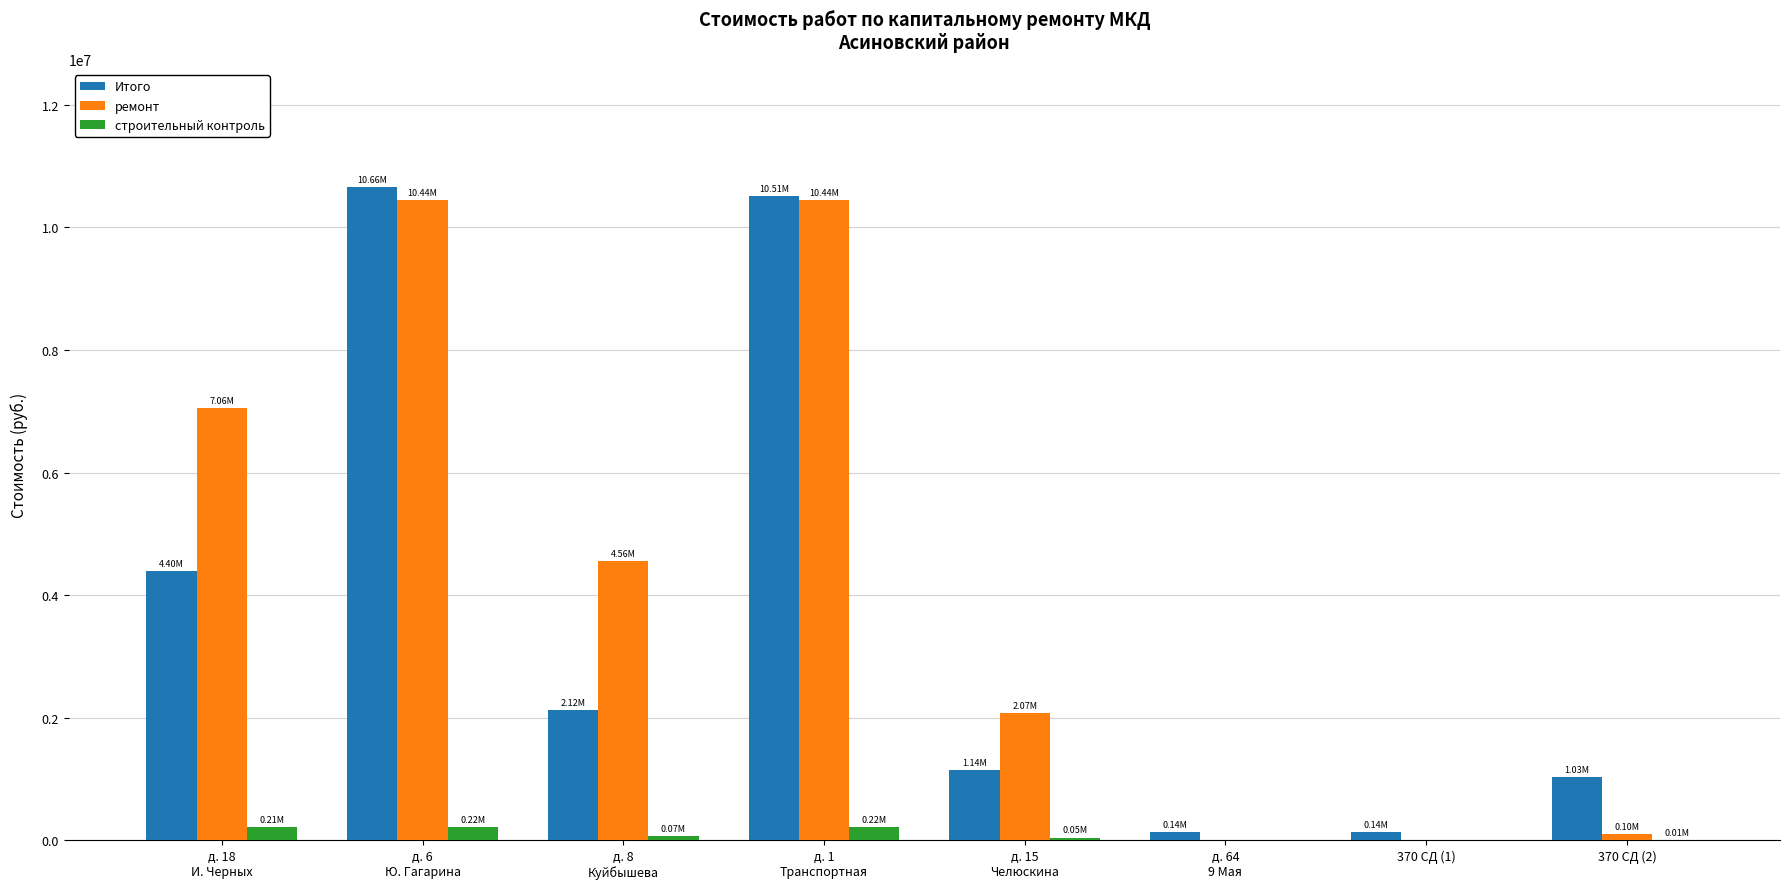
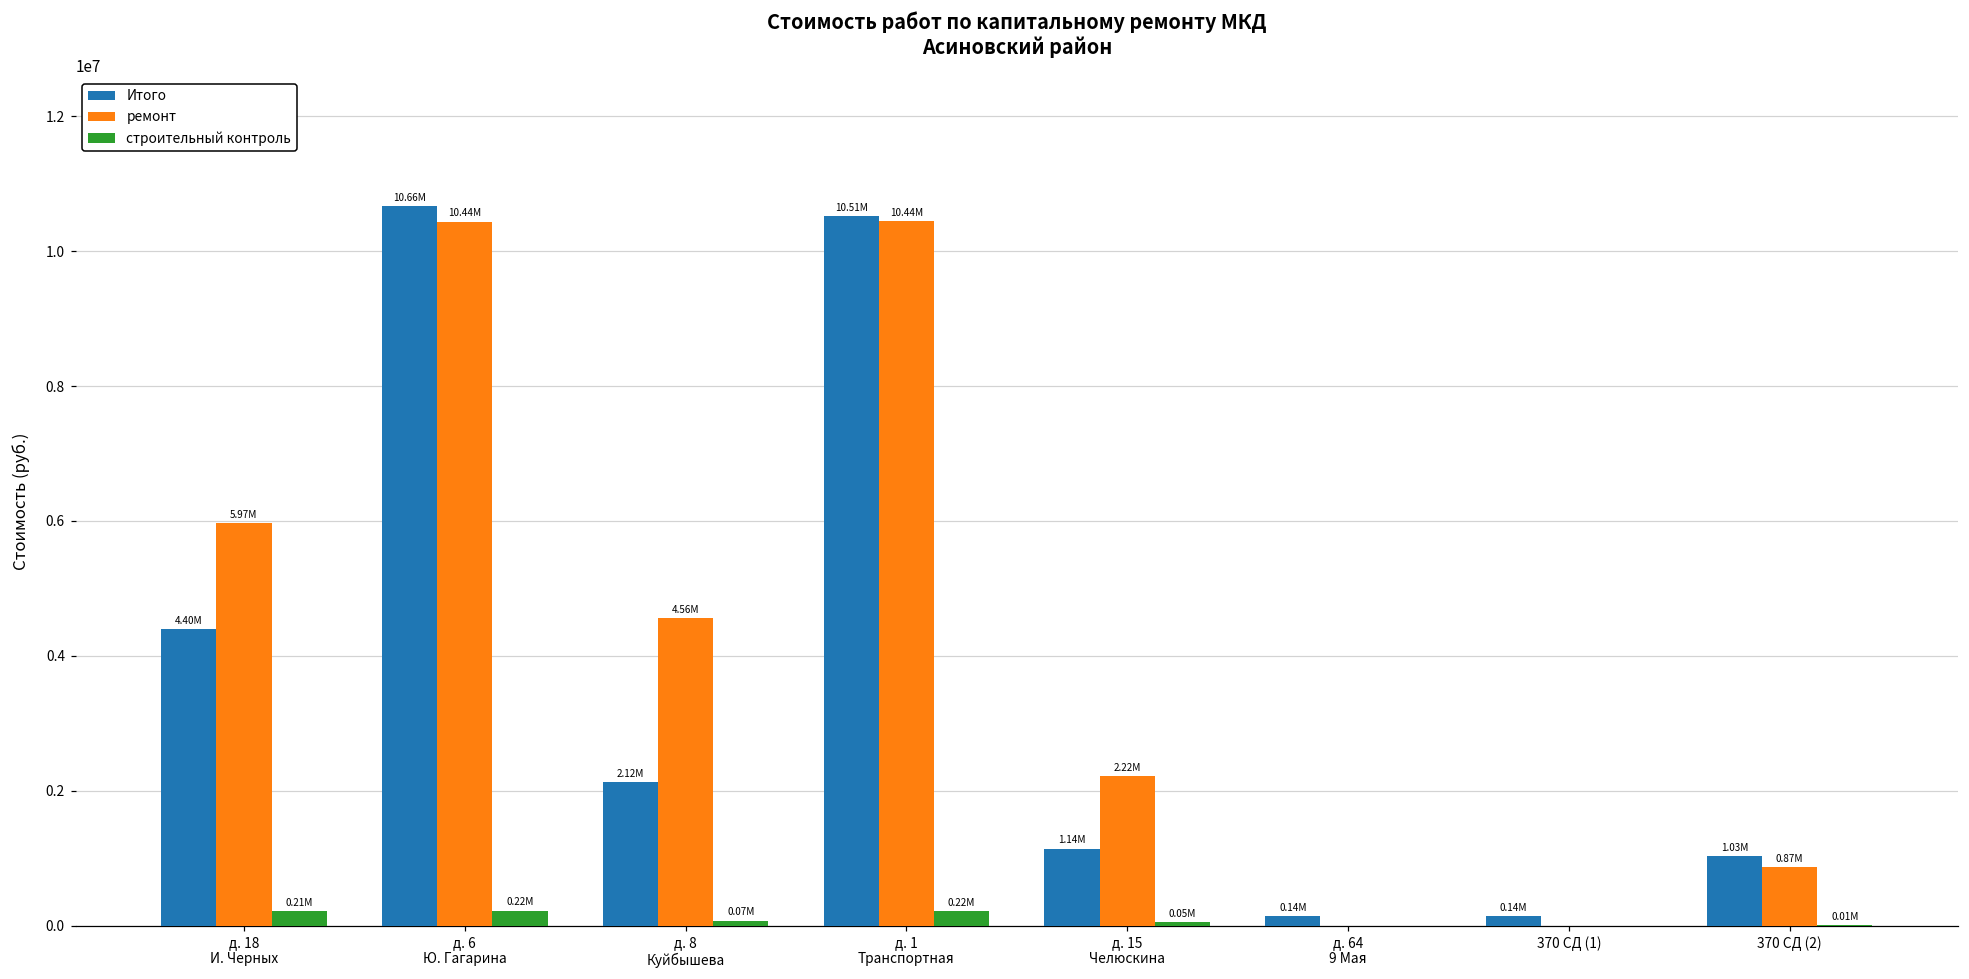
  {
    "Итого": {
      "д. 18 И. Черных": "4.40M",
      "д. 6 Ю. Гагарина": "10.66M",
      "д. 8 Куйбышева": "2.12M",
      "д. 1 Транспортная": "10.51M",
      "д. 15 Челюскина": "1.14M",
      "д. 64 9 Мая": "0.14M",
      "370 СД (1)": "0.14M",
      "370 СД (2)": "1.03M"
    },
    "ремонт": {
-     "д. 18 И. Черных": "7.06M",
+     "д. 18 И. Черных": "5.97M",
      "д. 6 Ю. Гагарина": "10.44M",
      "д. 8 Куйбышева": "4.56M",
      "д. 1 Транспортная": "10.44M",
-     "д. 15 Челюскина": "2.07M",
-     "370 СД (2)": "0.10M"
+     "д. 15 Челюскина": "2.22M",
+     "370 СД (2)": "0.87M"
    },
    "строительный контроль": {
      "д. 18 И. Черных": "0.21M",
      "д. 6 Ю. Гагарина": "0.22M",
      "д. 8 Куйбышева": "0.07M",
      "д. 1 Транспортная": "0.22M",
      "д. 15 Челюскина": "0.05M",
      "370 СД (2)": "0.01M"
    }
  }
